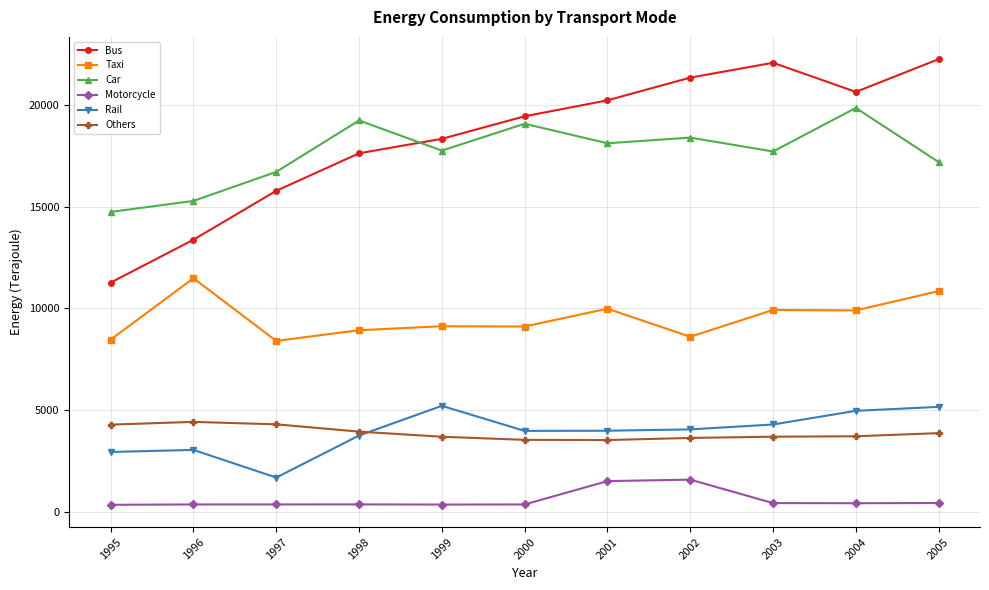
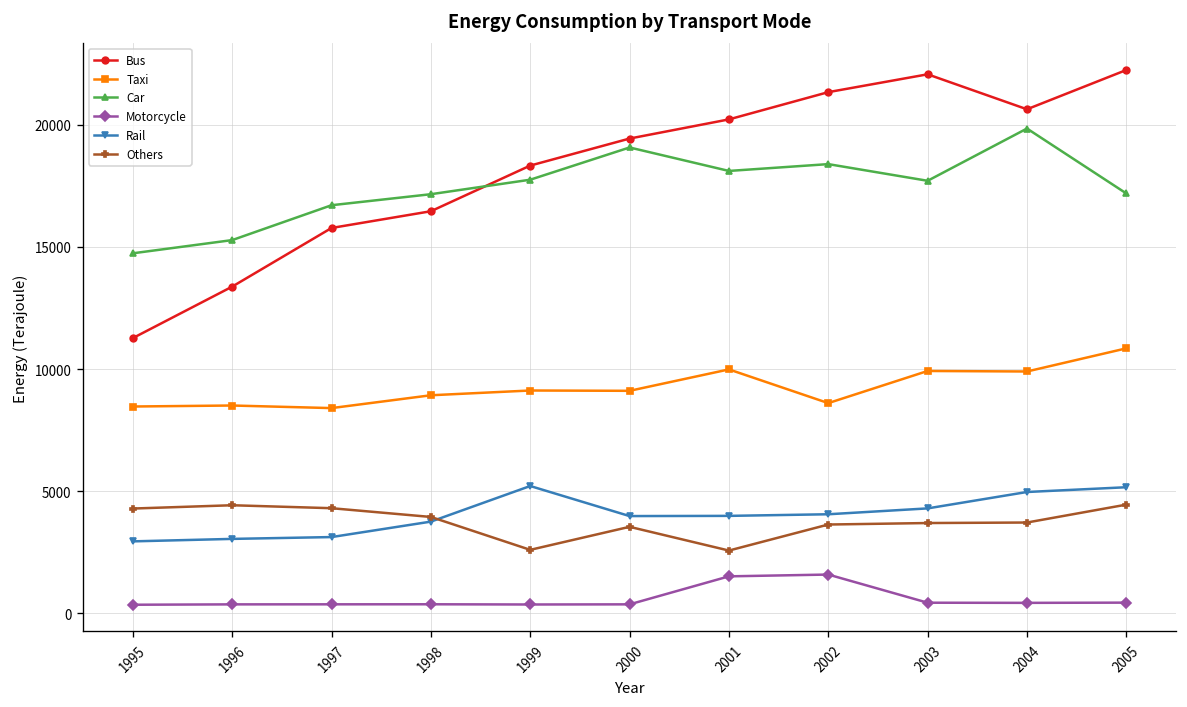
  {
    "Bus": {
      "1995": 11300,
      "1996": 13400,
      "1997": 15800,
-     "1998": 17600,
+     "1998": 16500,
      "1999": 18300,
      "2000": 19400,
      "2001": 20200,
      "2002": 21300,
      "2003": 22100,
      "2004": 20600,
      "2005": 22200
    },
    "Taxi": {
      "1995": 8500,
-     "1996": 11500,
+     "1996": 8500,
      "1997": 8400,
      "1998": 8900,
      "1999": 9100,
      "2000": 9100,
      "2001": 10000,
      "2002": 8600,
      "2003": 9900,
      "2004": 9900,
      "2005": 10800
    },
    "Car": {
      "1995": 14700,
      "1996": 15300,
      "1997": 16700,
-     "1998": 19200,
+     "1998": 17200,
      "1999": 17700,
      "2000": 19100,
      "2001": 18100,
      "2002": 18400,
      "2003": 17700,
      "2004": 19800,
      "2005": 17200
    },
    "Motorcycle": {
      "1995": 400,
      "1996": 400,
      "1997": 400,
      "1998": 400,
      "1999": 400,
      "2000": 400,
      "2001": 1500,
      "2002": 1600,
      "2003": 400,
      "2004": 400,
      "2005": 400
    },
    "Rail": {
      "1995": 2900,
      "1996": 3000,
-     "1997": 1700,
+     "1997": 3100,
      "1998": 3800,
      "1999": 5200,
      "2000": 4000,
      "2001": 4000,
      "2002": 4100,
      "2003": 4300,
      "2004": 5000,
      "2005": 5200
    },
    "Others": {
      "1995": 4300,
      "1996": 4400,
      "1997": 4300,
      "1998": 3900,
-     "1999": 3700,
+     "1999": 2600,
      "2000": 3500,
-     "2001": 3500,
+     "2001": 2600,
      "2002": 3600,
      "2003": 3700,
      "2004": 3700,
-     "2005": 3900
+     "2005": 4500
    }
  }
